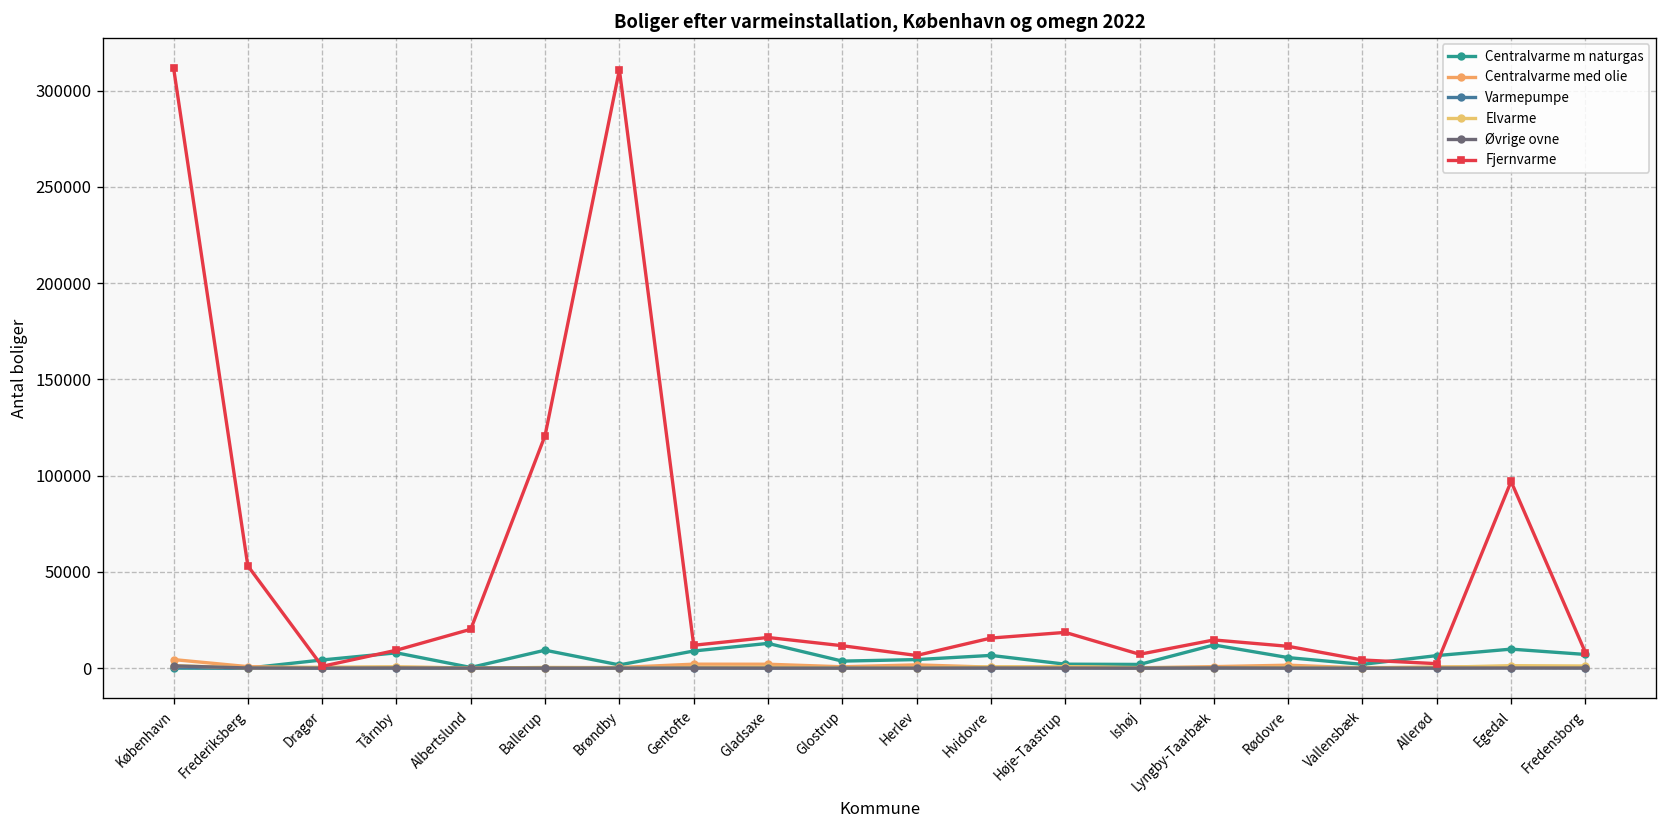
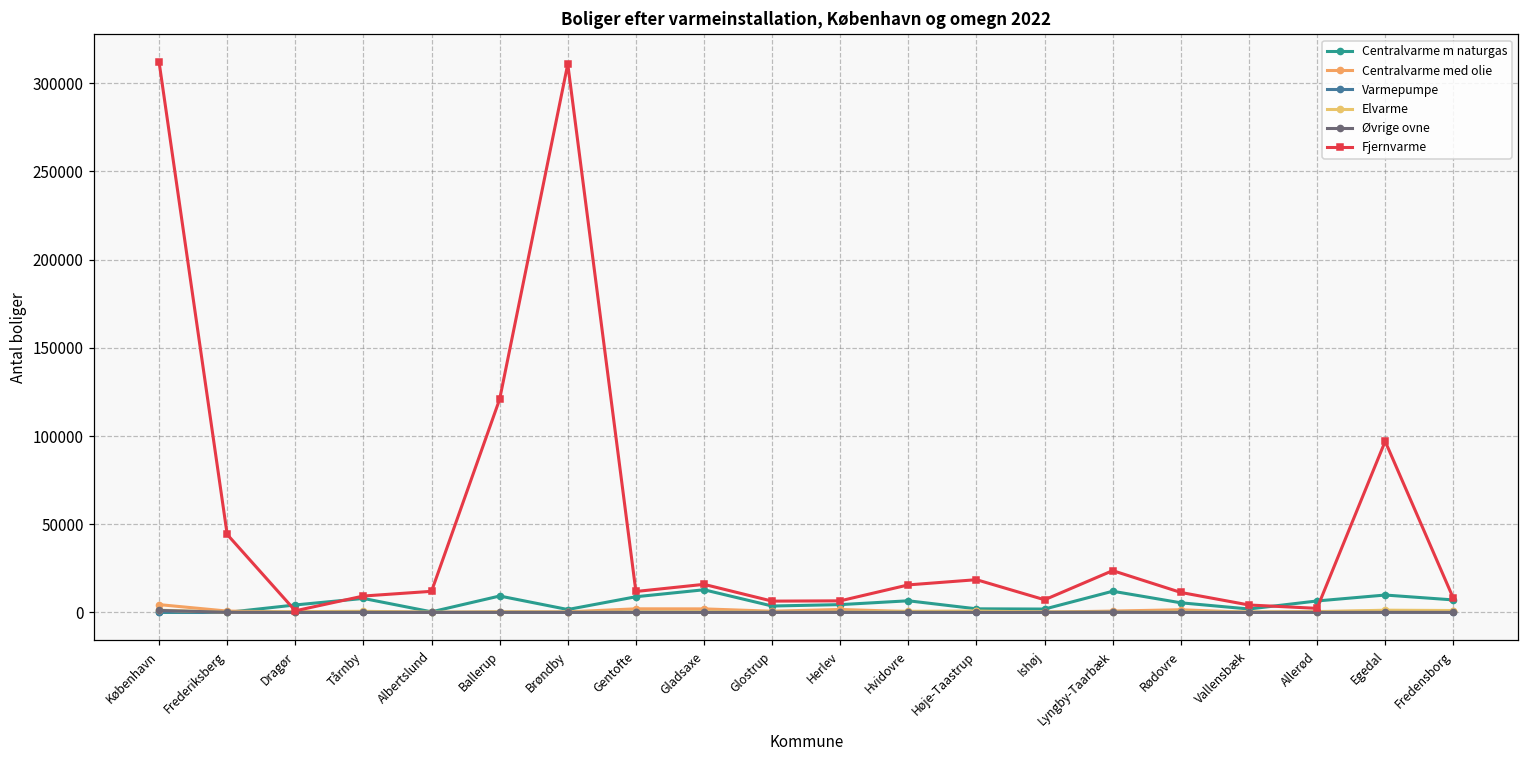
  {
    "Fjernvarme": {
      "København": 312000,
-     "Frederiksberg": 53000,
-     "Albertslund": 20000,
+     "Frederiksberg": 44000,
+     "Albertslund": 12000,
      "Ballerup": 121000,
      "Brøndby": 311000,
      "Gentofte": 12000,
      "Gladsaxe": 16000,
-     "Glostrup": 12000,
+     "Glostrup": 6000,
      "Herlev": 7000,
      "Hvidovre": 16000,
      "Høje-Taastrup": 19000,
      "Ishøj": 7000,
-     "Lyngby-Taarbæk": 15000,
+     "Lyngby-Taarbæk": 24000,
      "Rødovre": 11000,
      "Vallensbæk": 4000,
      "Allerød": 2000,
      "Egedal": 97000
    }
  }
